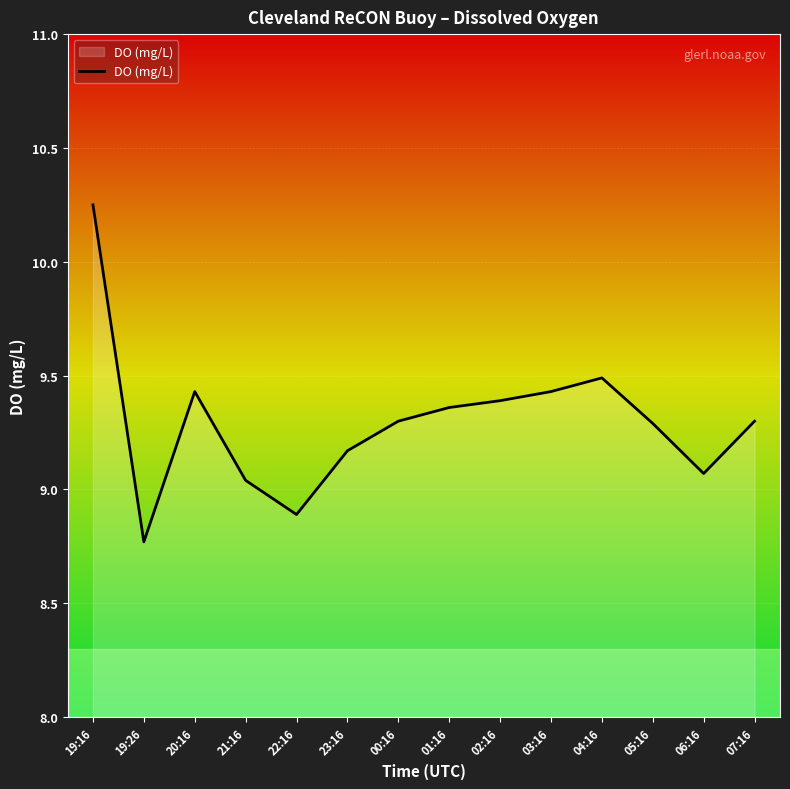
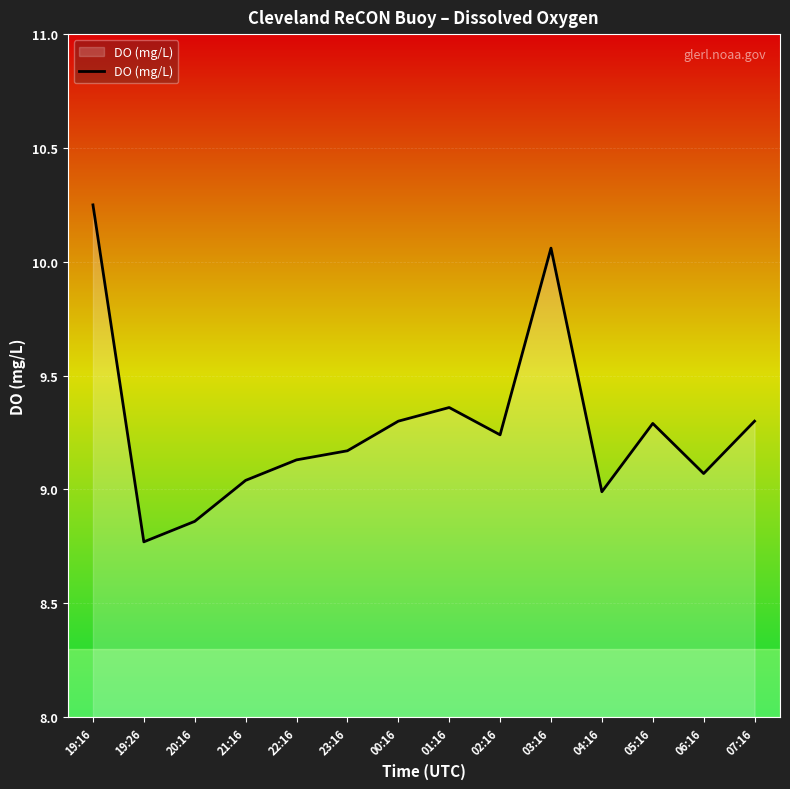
  {
    "19:16": 10.25,
    "19:26": 8.77,
-   "20:16": 9.43,
+   "20:16": 8.86,
    "21:16": 9.04,
-   "22:16": 8.89,
+   "22:16": 9.13,
    "23:16": 9.17,
    "00:16": 9.30,
    "01:16": 9.36,
-   "02:16": 9.39,
-   "03:16": 9.43,
-   "04:16": 9.49,
+   "02:16": 9.24,
+   "03:16": 10.06,
+   "04:16": 8.99,
    "05:16": 9.29,
    "06:16": 9.07,
    "07:16": 9.30
  }
